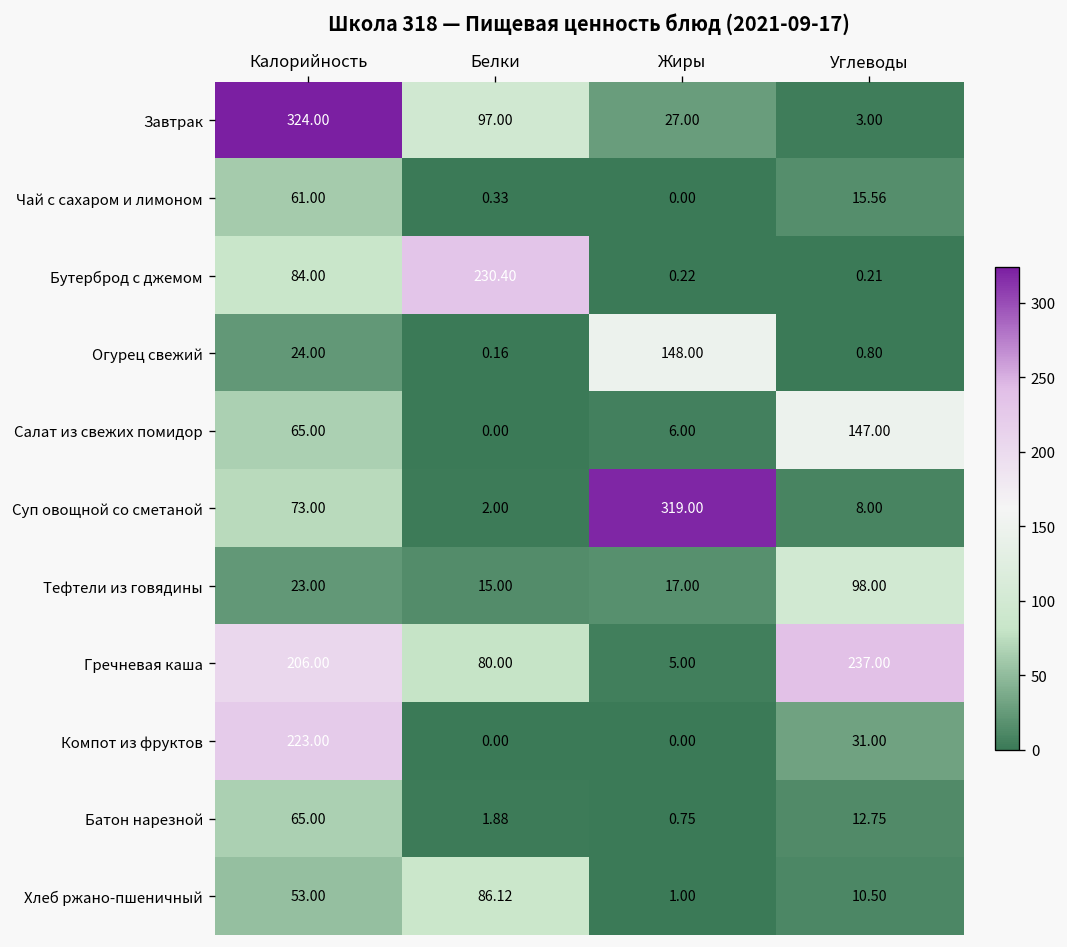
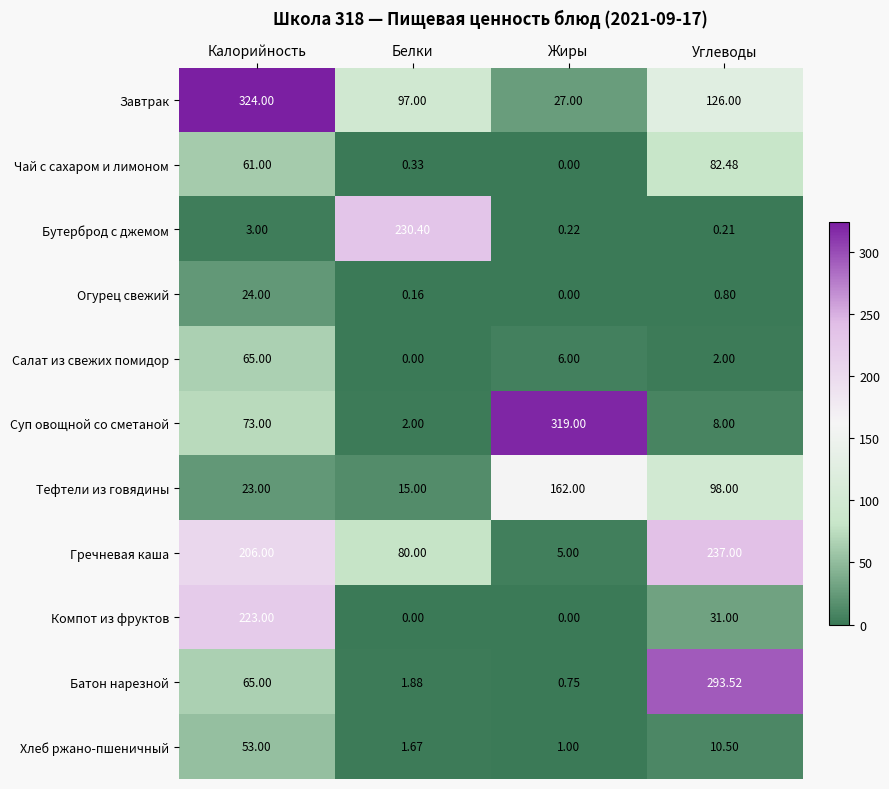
  {
    "Завтрак": {
      "Калорийность": 324.00,
      "Белки": 97.00,
      "Жиры": 27.00,
-     "Углеводы": 3.00
+     "Углеводы": 126.00
    },
    "Чай с сахаром и лимоном": {
      "Калорийность": 61.00,
      "Белки": 0.33,
      "Жиры": 0.00,
-     "Углеводы": 15.56
+     "Углеводы": 82.48
    },
    "Бутерброд с джемом": {
-     "Калорийность": 84.00,
+     "Калорийность": 3.00,
      "Белки": 230.40,
      "Жиры": 0.22,
      "Углеводы": 0.21
    },
    "Огурец свежий": {
      "Калорийность": 24.00,
      "Белки": 0.16,
-     "Жиры": 148.00,
+     "Жиры": 0.00,
      "Углеводы": 0.80
    },
    "Салат из свежих помидор": {
      "Калорийность": 65.00,
      "Белки": 0.00,
      "Жиры": 6.00,
-     "Углеводы": 147.00
+     "Углеводы": 2.00
    },
    "Суп овощной со сметаной": {
      "Калорийность": 73.00,
      "Белки": 2.00,
      "Жиры": 319.00,
      "Углеводы": 8.00
    },
    "Тефтели из говядины": {
      "Калорийность": 23.00,
      "Белки": 15.00,
-     "Жиры": 17.00,
+     "Жиры": 162.00,
      "Углеводы": 98.00
    },
    "Гречневая каша": {
      "Белки": 80.00,
      "Жиры": 5.00,
      "Углеводы": 237.00
    },
    "Компот из фруктов": {
      "Калорийность": 223.00,
      "Белки": 0.00,
      "Жиры": 0.00,
      "Углеводы": 31.00
    },
    "Батон нарезной": {
      "Калорийность": 65.00,
      "Белки": 1.88,
      "Жиры": 0.75,
-     "Углеводы": 12.75
+     "Углеводы": 293.52
    },
    "Хлеб ржано-пшеничный": {
      "Калорийность": 53.00,
-     "Белки": 86.12,
+     "Белки": 1.67,
      "Жиры": 1.00,
      "Углеводы": 10.50
    }
  }
